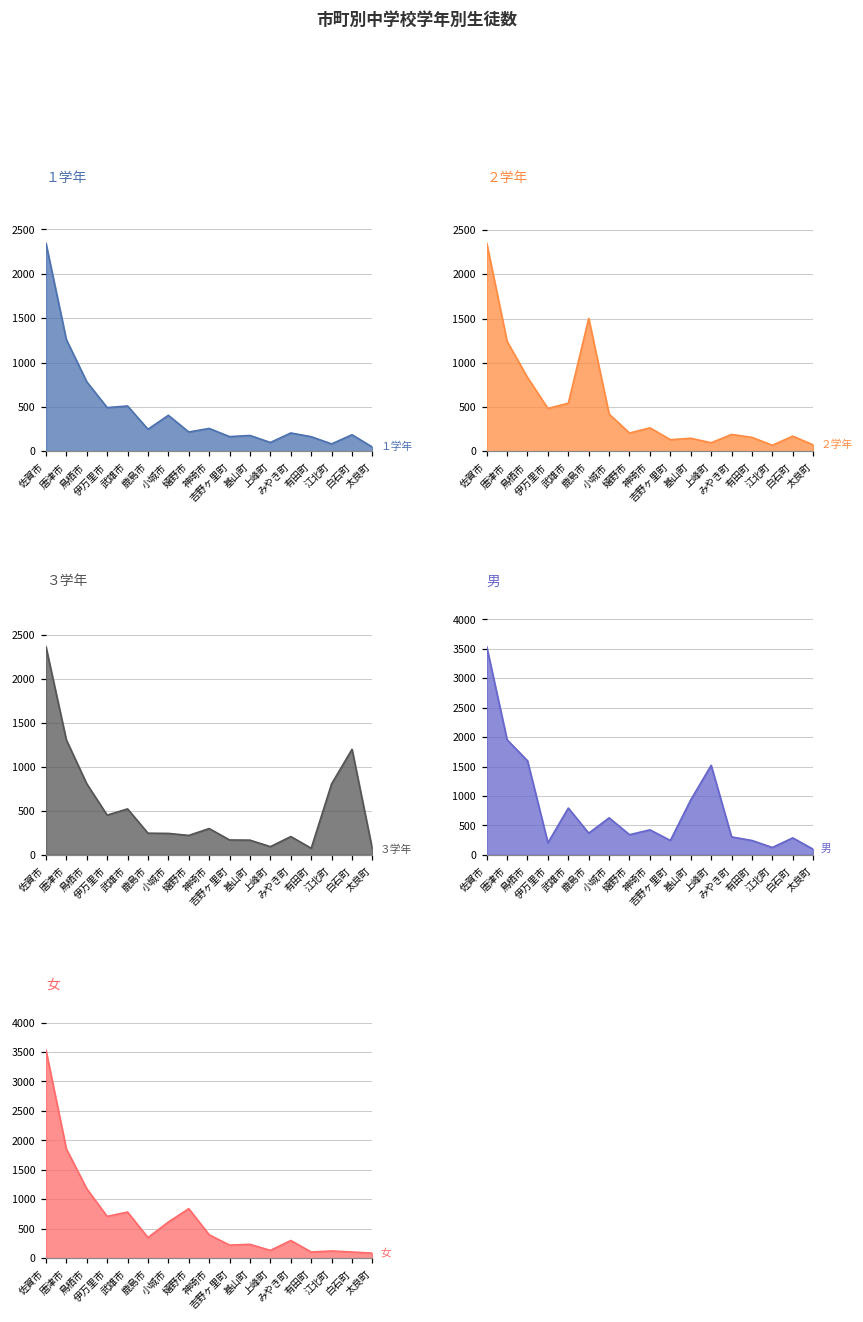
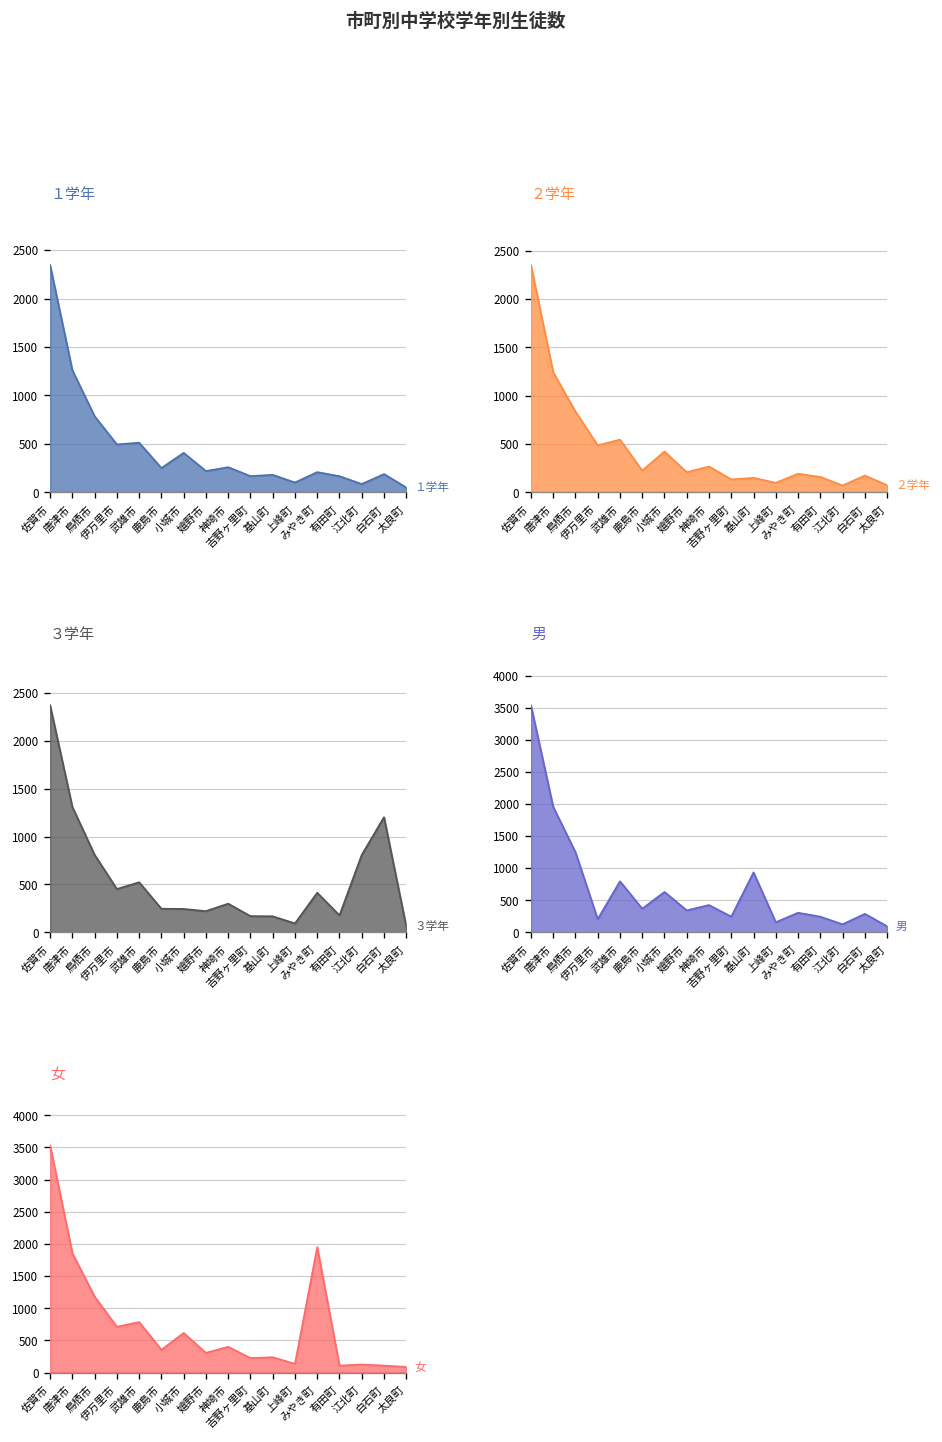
  {
    "１学年": {
      "佐賀市": 2300,
      "唐津市": 1300,
      "鳥栖市": 800,
      "伊万里市": 500,
      "武雄市": 500,
      "鹿島市": 300,
      "小城市": 400,
      "嬉野市": 200,
      "神埼市": 300,
      "吉野ヶ里町": 200,
      "基山町": 200,
      "上峰町": 100,
      "みやき町": 200,
      "有田町": 200,
      "江北町": 100,
      "白石町": 200
    },
    "２学年": {
      "佐賀市": 2400,
      "唐津市": 1200,
      "鳥栖市": 800,
      "伊万里市": 500,
      "武雄市": 500,
-     "鹿島市": 1500,
+     "鹿島市": 200,
      "小城市": 400,
      "嬉野市": 200,
      "神埼市": 300,
      "吉野ヶ里町": 100,
      "基山町": 100,
      "上峰町": 100,
      "みやき町": 200,
      "有田町": 200,
      "江北町": 100,
      "白石町": 200
    },
    "３学年": {
      "佐賀市": 2400,
      "唐津市": 1300,
      "鳥栖市": 800,
      "伊万里市": 500,
      "武雄市": 500,
      "鹿島市": 200,
      "小城市": 200,
      "嬉野市": 200,
      "神埼市": 300,
      "吉野ヶ里町": 200,
      "基山町": 200,
      "上峰町": 100,
-     "みやき町": 200,
-     "有田町": 100,
+     "みやき町": 400,
+     "有田町": 200,
      "江北町": 800,
      "白石町": 1200
    },
    "男": {
      "佐賀市": 3500,
      "唐津市": 2000,
-     "鳥栖市": 1600,
+     "鳥栖市": 1300,
      "伊万里市": 200,
      "武雄市": 800,
      "鹿島市": 400,
      "小城市": 600,
      "嬉野市": 300,
      "神埼市": 400,
      "吉野ヶ里町": 200,
      "基山町": 900,
-     "上峰町": 1500,
+     "上峰町": 200,
      "みやき町": 300,
      "有田町": 200,
      "江北町": 100,
      "白石町": 300,
      "太良町": 100
    },
    "女": {
      "佐賀市": 3500,
      "唐津市": 1900,
      "鳥栖市": 1200,
      "伊万里市": 700,
      "武雄市": 800,
      "鹿島市": 400,
      "小城市": 600,
-     "嬉野市": 800,
+     "嬉野市": 300,
      "神埼市": 400,
      "吉野ヶ里町": 200,
      "基山町": 200,
      "上峰町": 100,
-     "みやき町": 300,
+     "みやき町": 2000,
      "有田町": 100,
      "江北町": 100,
      "白石町": 100,
      "太良町": 100
    }
  }
